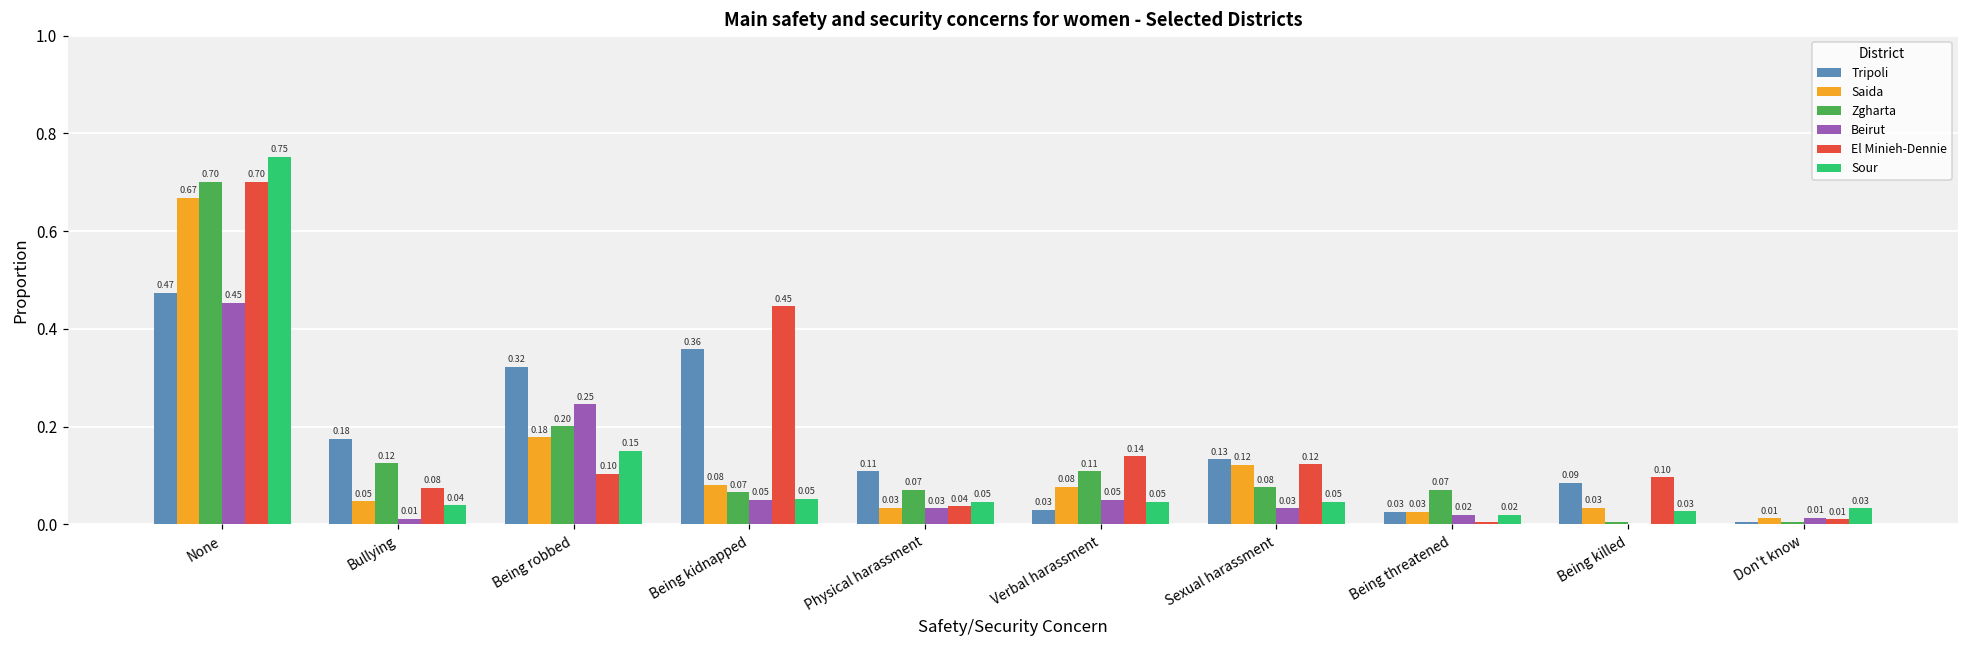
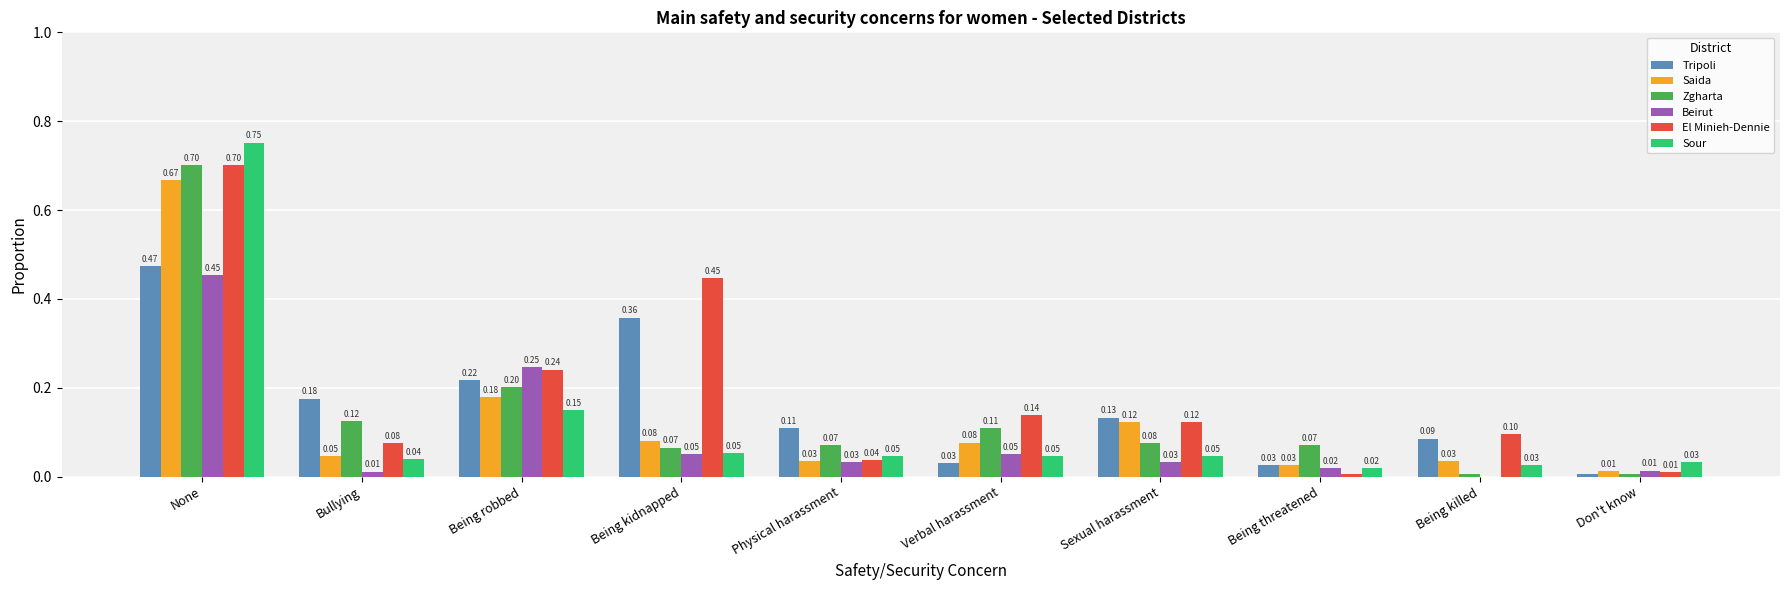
  {
    "Tripoli": {
      "None": 0.47,
      "Bullying": 0.18,
-     "Being robbed": 0.32,
+     "Being robbed": 0.22,
      "Being kidnapped": 0.36,
      "Physical harassment": 0.11,
      "Verbal harassment": 0.03,
      "Sexual harassment": 0.13,
      "Being threatened": 0.03,
      "Being killed": 0.09
    },
    "Saida": {
      "None": 0.67,
      "Bullying": 0.05,
      "Being robbed": 0.18,
      "Being kidnapped": 0.08,
      "Physical harassment": 0.03,
      "Verbal harassment": 0.08,
      "Sexual harassment": 0.12,
      "Being threatened": 0.03,
      "Being killed": 0.03,
      "Don't know": 0.01
    },
    "Beirut": {
      "None": 0.45,
      "Bullying": 0.01,
      "Being robbed": 0.25,
      "Being kidnapped": 0.05,
      "Physical harassment": 0.03,
      "Verbal harassment": 0.05,
      "Sexual harassment": 0.03,
      "Being threatened": 0.02,
      "Don't know": 0.01
    },
    "El Minieh-Dennie": {
      "None": 0.70,
      "Bullying": 0.08,
-     "Being robbed": 0.10,
+     "Being robbed": 0.24,
      "Being kidnapped": 0.45,
      "Physical harassment": 0.04,
      "Verbal harassment": 0.14,
      "Sexual harassment": 0.12,
      "Being killed": 0.10,
      "Don't know": 0.01
    }
  }
